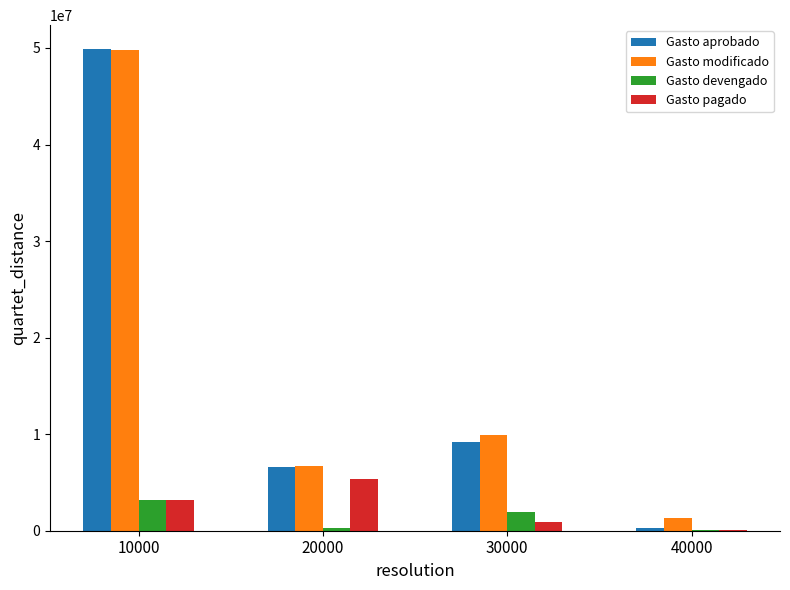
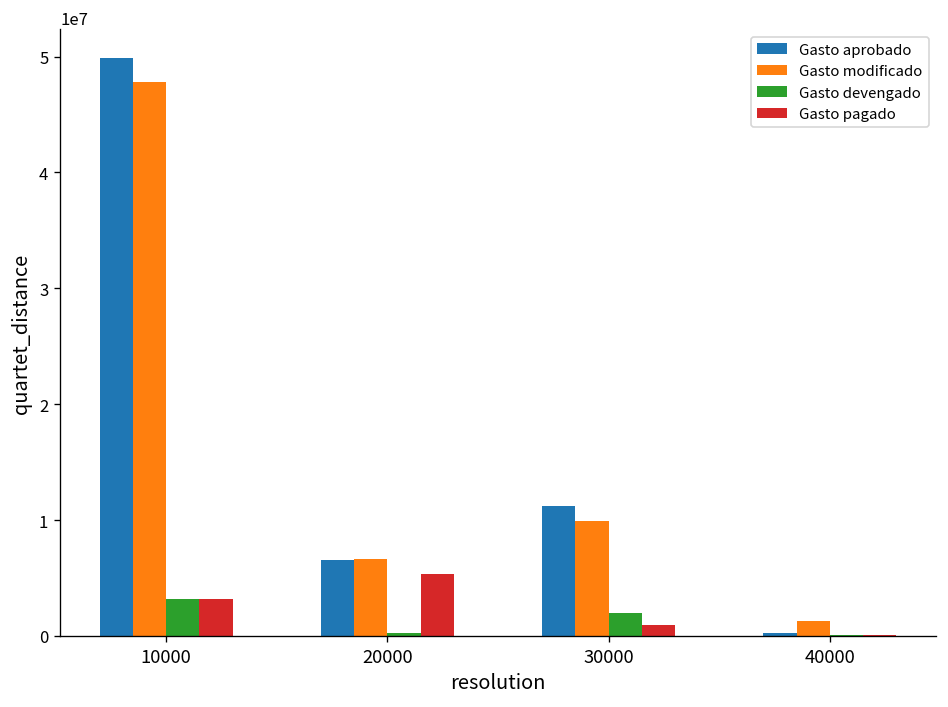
  {
    "Gasto aprobado": {
      "10000": 50000000,
      "20000": 7000000,
-     "30000": 9000000
+     "30000": 11000000
    },
    "Gasto modificado": {
-     "10000": 50000000,
+     "10000": 48000000,
      "20000": 7000000,
      "30000": 10000000,
      "40000": 1000000
    },
    "Gasto devengado": {
      "10000": 3000000,
      "30000": 2000000
    },
    "Gasto pagado": {
      "10000": 3000000,
      "20000": 5000000,
      "30000": 1000000
    }
  }
